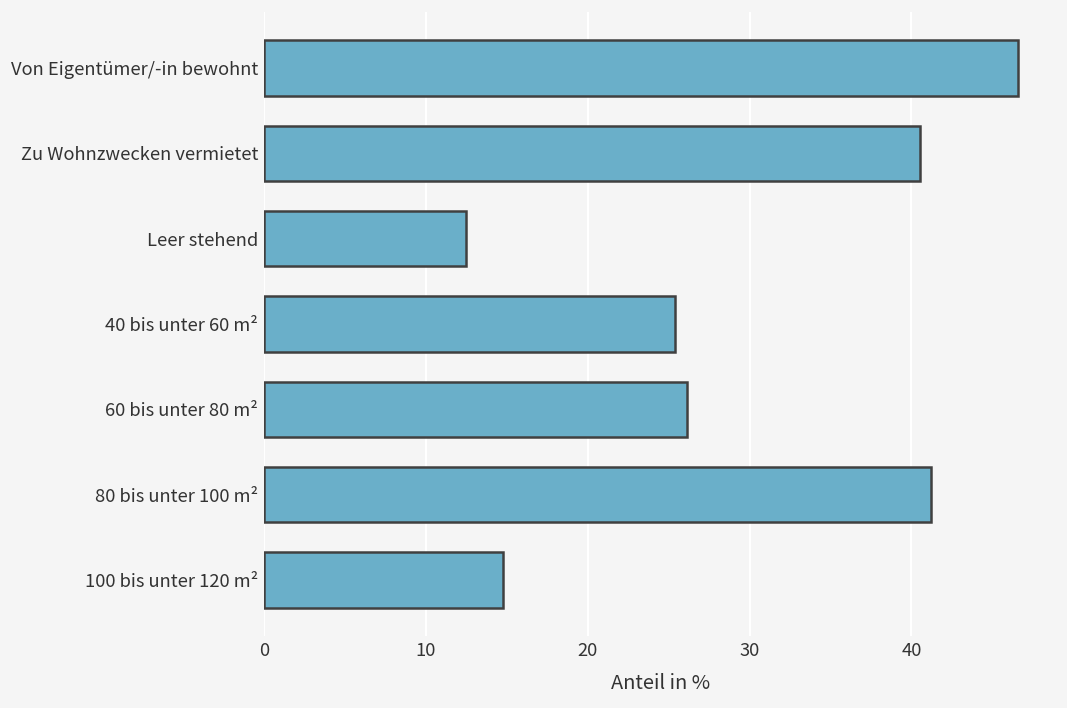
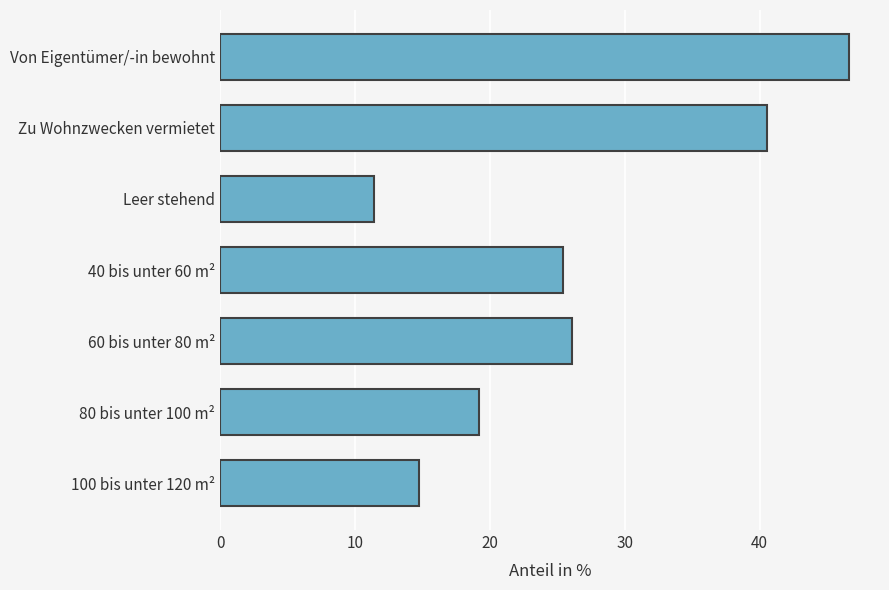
  {
    "Von Eigentümer/-in bewohnt": 46.6,
    "Zu Wohnzwecken vermietet": 40.5,
-   "Leer stehend": 12.5,
+   "Leer stehend": 11.4,
    "40 bis unter 60 m²": 25.4,
    "60 bis unter 80 m²": 26.1,
-   "80 bis unter 100 m²": 41.2,
+   "80 bis unter 100 m²": 19.2,
    "100 bis unter 120 m²": 14.8
  }
